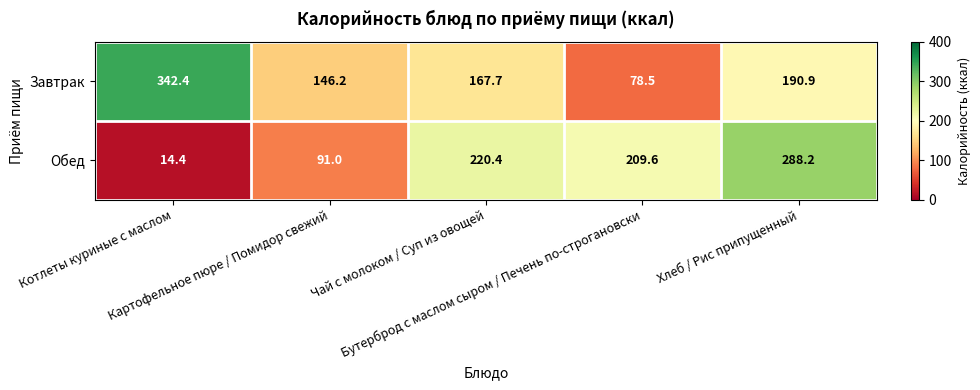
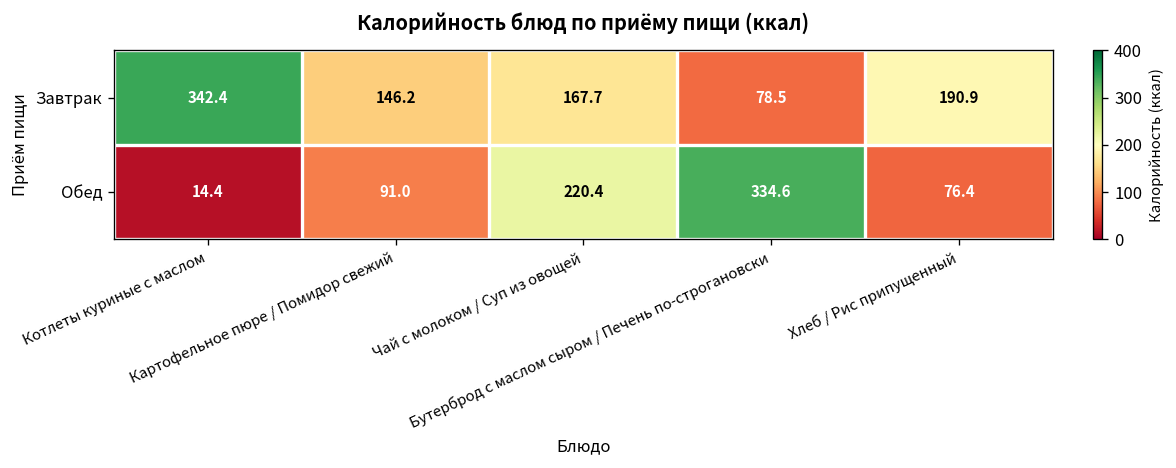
  {
    "Завтрак": {
      "Котлеты куриные с маслом": 342.4,
      "Картофельное пюре / Помидор свежий": 146.2,
      "Чай с молоком / Суп из овощей": 167.7,
      "Бутерброд с маслом сыром / Печень по-строгановски": 78.5,
      "Хлеб / Рис припущенный": 190.9
    },
    "Обед": {
      "Котлеты куриные с маслом": 14.4,
      "Картофельное пюре / Помидор свежий": 91.0,
      "Чай с молоком / Суп из овощей": 220.4,
-     "Бутерброд с маслом сыром / Печень по-строгановски": 209.6,
-     "Хлеб / Рис припущенный": 288.2
+     "Бутерброд с маслом сыром / Печень по-строгановски": 334.6,
+     "Хлеб / Рис припущенный": 76.4
    }
  }
